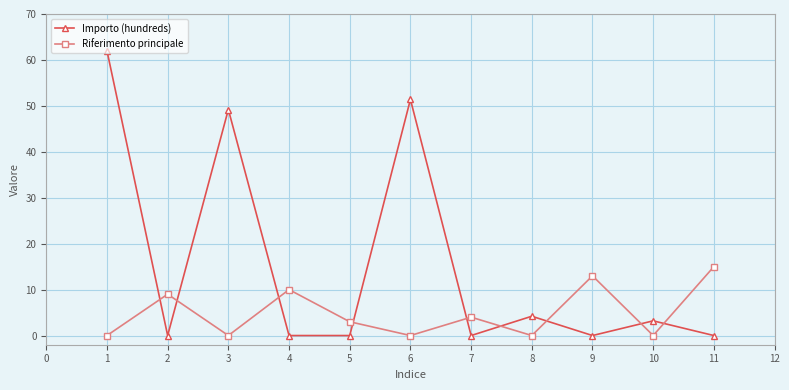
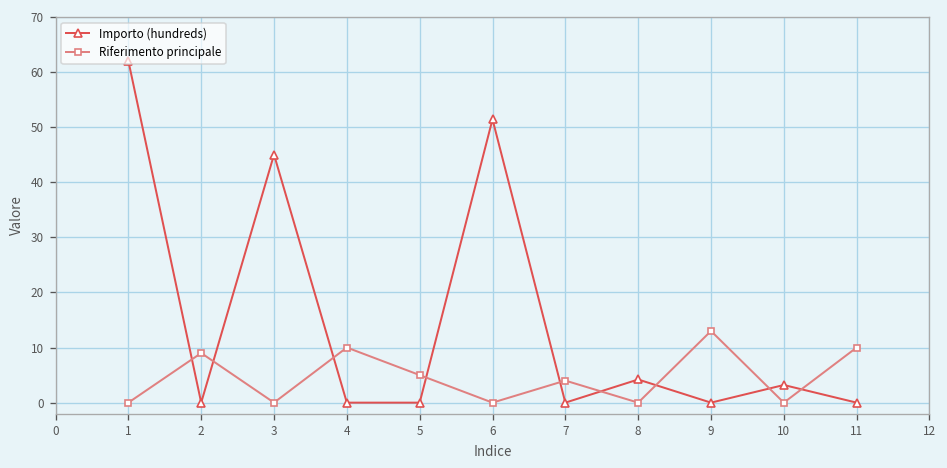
  {
    "Importo (hundreds)": {
      "2": 0,
-     "3": 49,
+     "3": 45,
      "4": 0,
      "5": 0,
      "6": 51,
      "7": 0,
      "8": 4,
      "9": 0,
      "10": 3,
      "11": 0
    },
    "Riferimento principale": {
      "1": 0,
      "2": 9,
      "3": 0,
      "4": 10,
-     "5": 3,
+     "5": 5,
      "6": 0,
      "7": 4,
      "8": 0,
      "9": 13,
      "10": 0,
-     "11": 15
+     "11": 10
    }
  }
